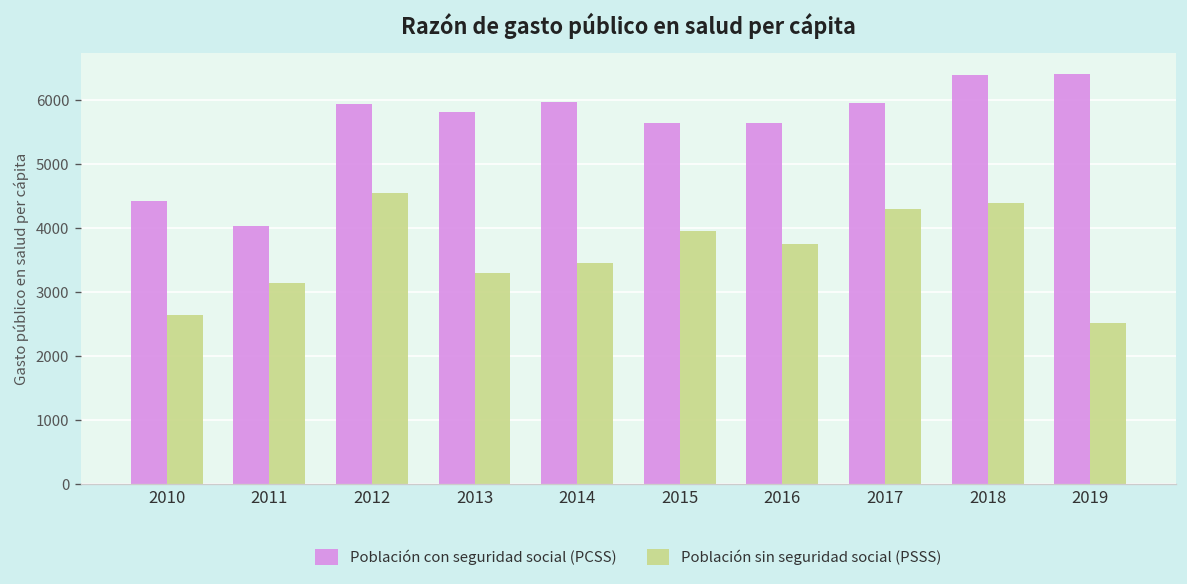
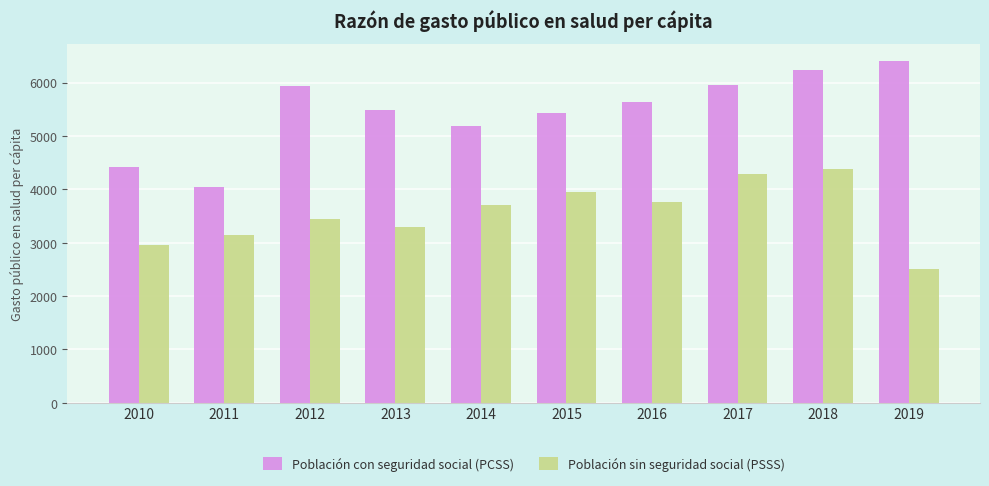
  {
    "Población con seguridad social (PCSS)": {
      "2010": 4400,
      "2011": 4000,
      "2012": 5900,
-     "2013": 5800,
-     "2014": 6000,
-     "2015": 5600,
+     "2013": 5500,
+     "2014": 5200,
+     "2015": 5400,
      "2016": 5600,
      "2017": 6000,
-     "2018": 6400,
+     "2018": 6200,
      "2019": 6400
    },
    "Población sin seguridad social (PSSS)": {
-     "2010": 2600,
+     "2010": 3000,
      "2011": 3100,
-     "2012": 4600,
+     "2012": 3400,
      "2013": 3300,
-     "2014": 3400,
+     "2014": 3700,
      "2015": 4000,
      "2016": 3800,
      "2017": 4300,
      "2018": 4400,
      "2019": 2500
    }
  }
